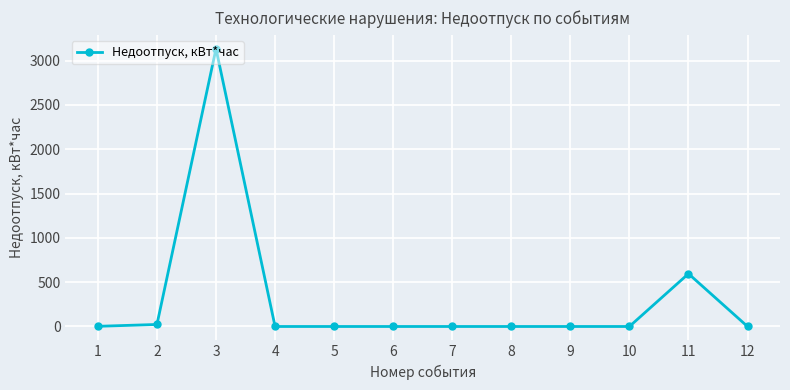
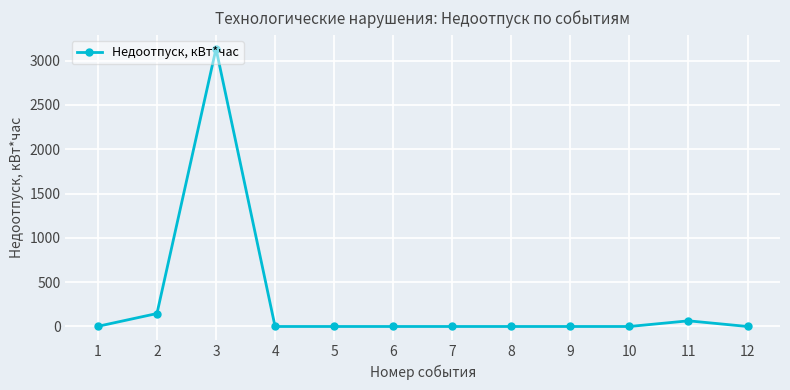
  {
    "1": 0,
-   "2": 0,
+   "2": 100,
    "4": 0,
    "5": 0,
    "6": 0,
    "7": 0,
    "8": 0,
    "9": 0,
    "10": 0,
-   "11": 600,
+   "11": 100,
    "12": 0
  }
